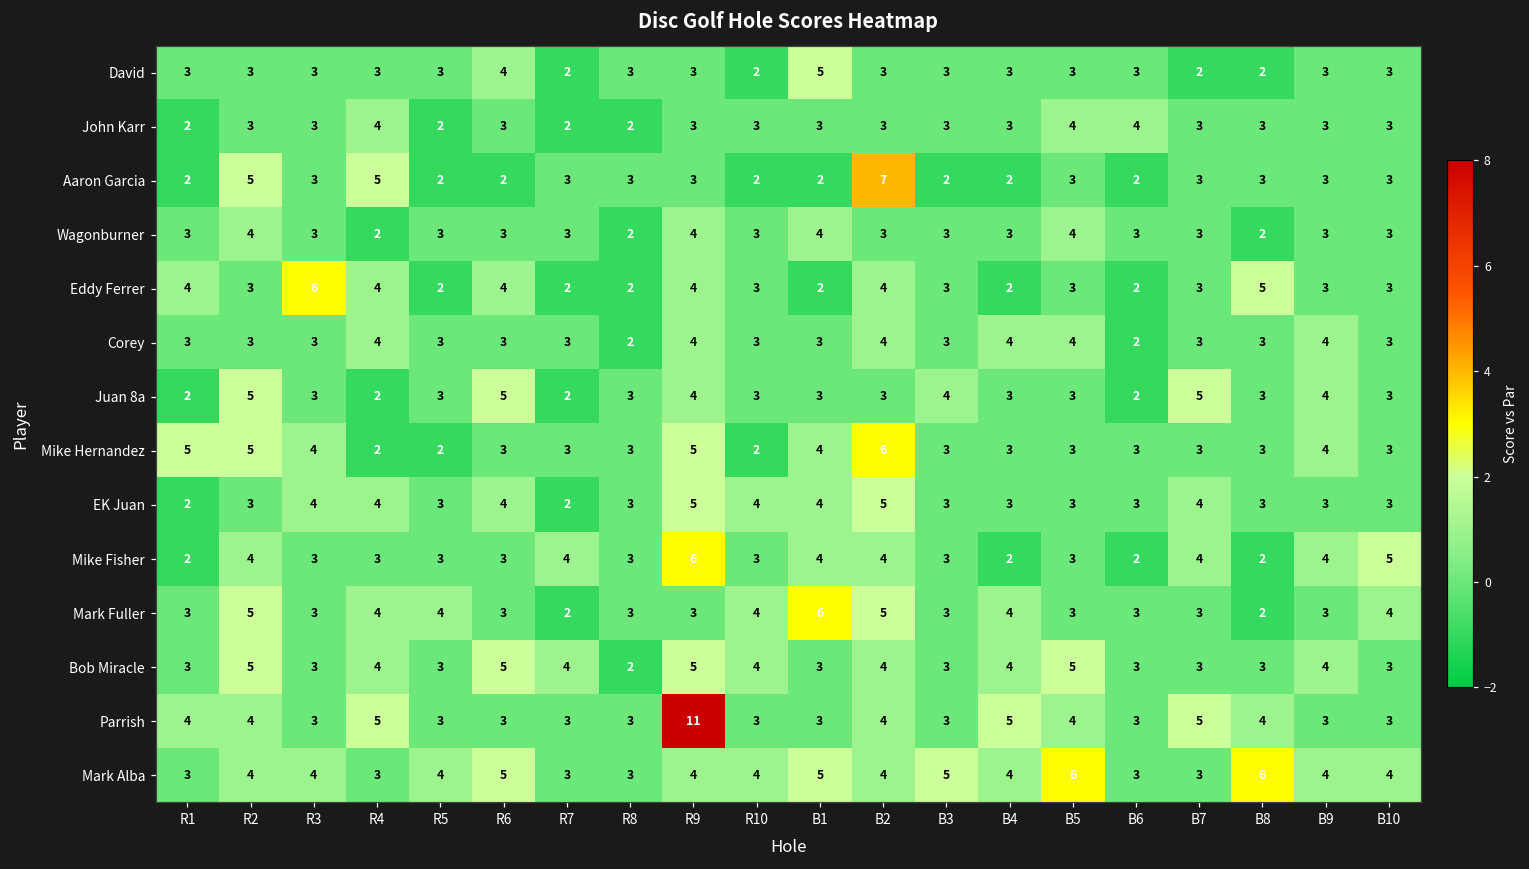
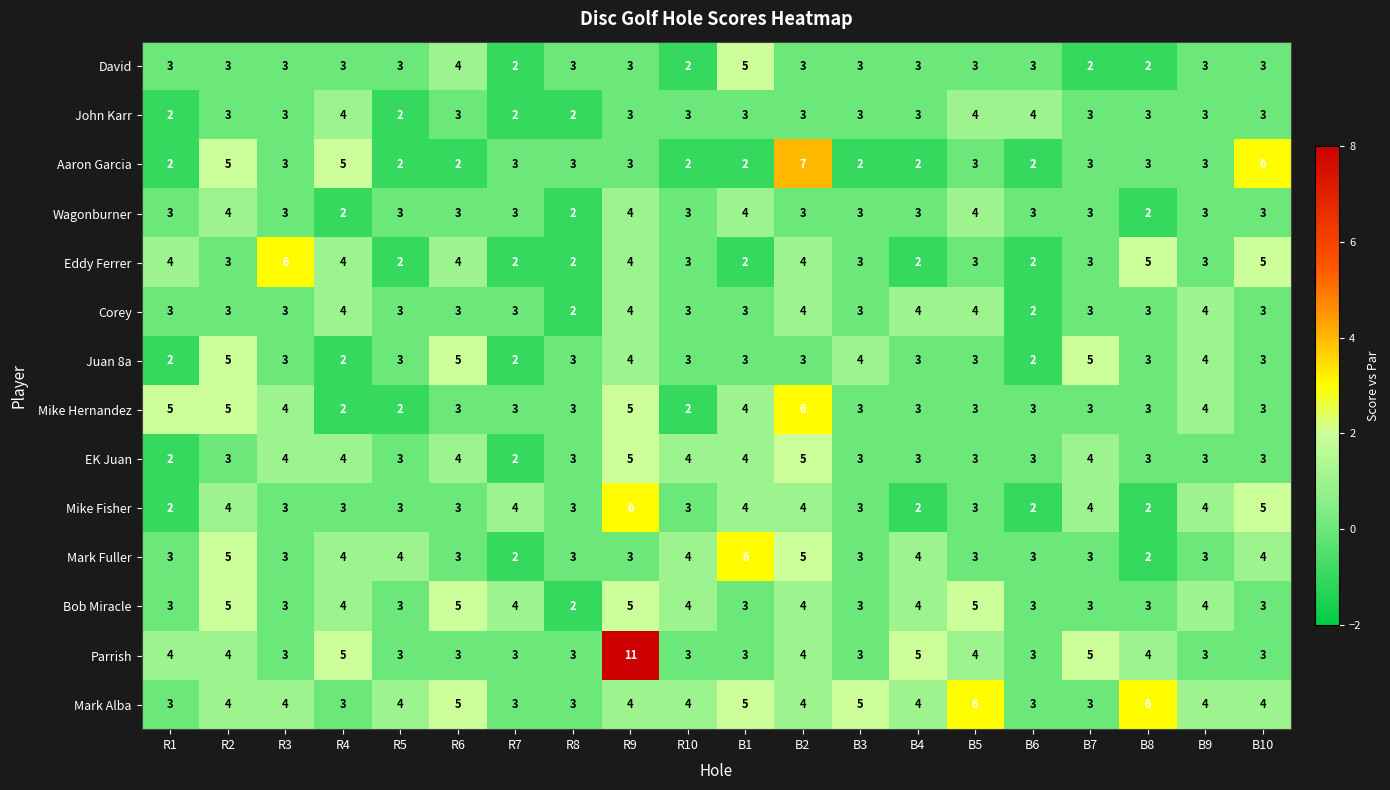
  {
    "Aaron Garcia": {
      "R1": 2,
      "R2": 5,
      "R3": 3,
      "R4": 5,
      "R5": 2,
      "R6": 2,
      "R7": 3,
      "R8": 3,
      "R9": 3,
      "R10": 2,
      "B1": 2,
      "B2": 7,
      "B3": 2,
      "B4": 2,
      "B5": 3,
      "B6": 2,
      "B7": 3,
      "B8": 3,
      "B9": 3,
-     "B10": 3
+     "B10": 6
    },
    "Eddy Ferrer": {
      "R1": 4,
      "R2": 3,
      "R3": 6,
      "R4": 4,
      "R5": 2,
      "R6": 4,
      "R7": 2,
      "R8": 2,
      "R9": 4,
      "R10": 3,
      "B1": 2,
      "B2": 4,
      "B3": 3,
      "B4": 2,
      "B5": 3,
      "B6": 2,
      "B7": 3,
      "B8": 5,
      "B9": 3,
-     "B10": 3
+     "B10": 5
    }
  }
